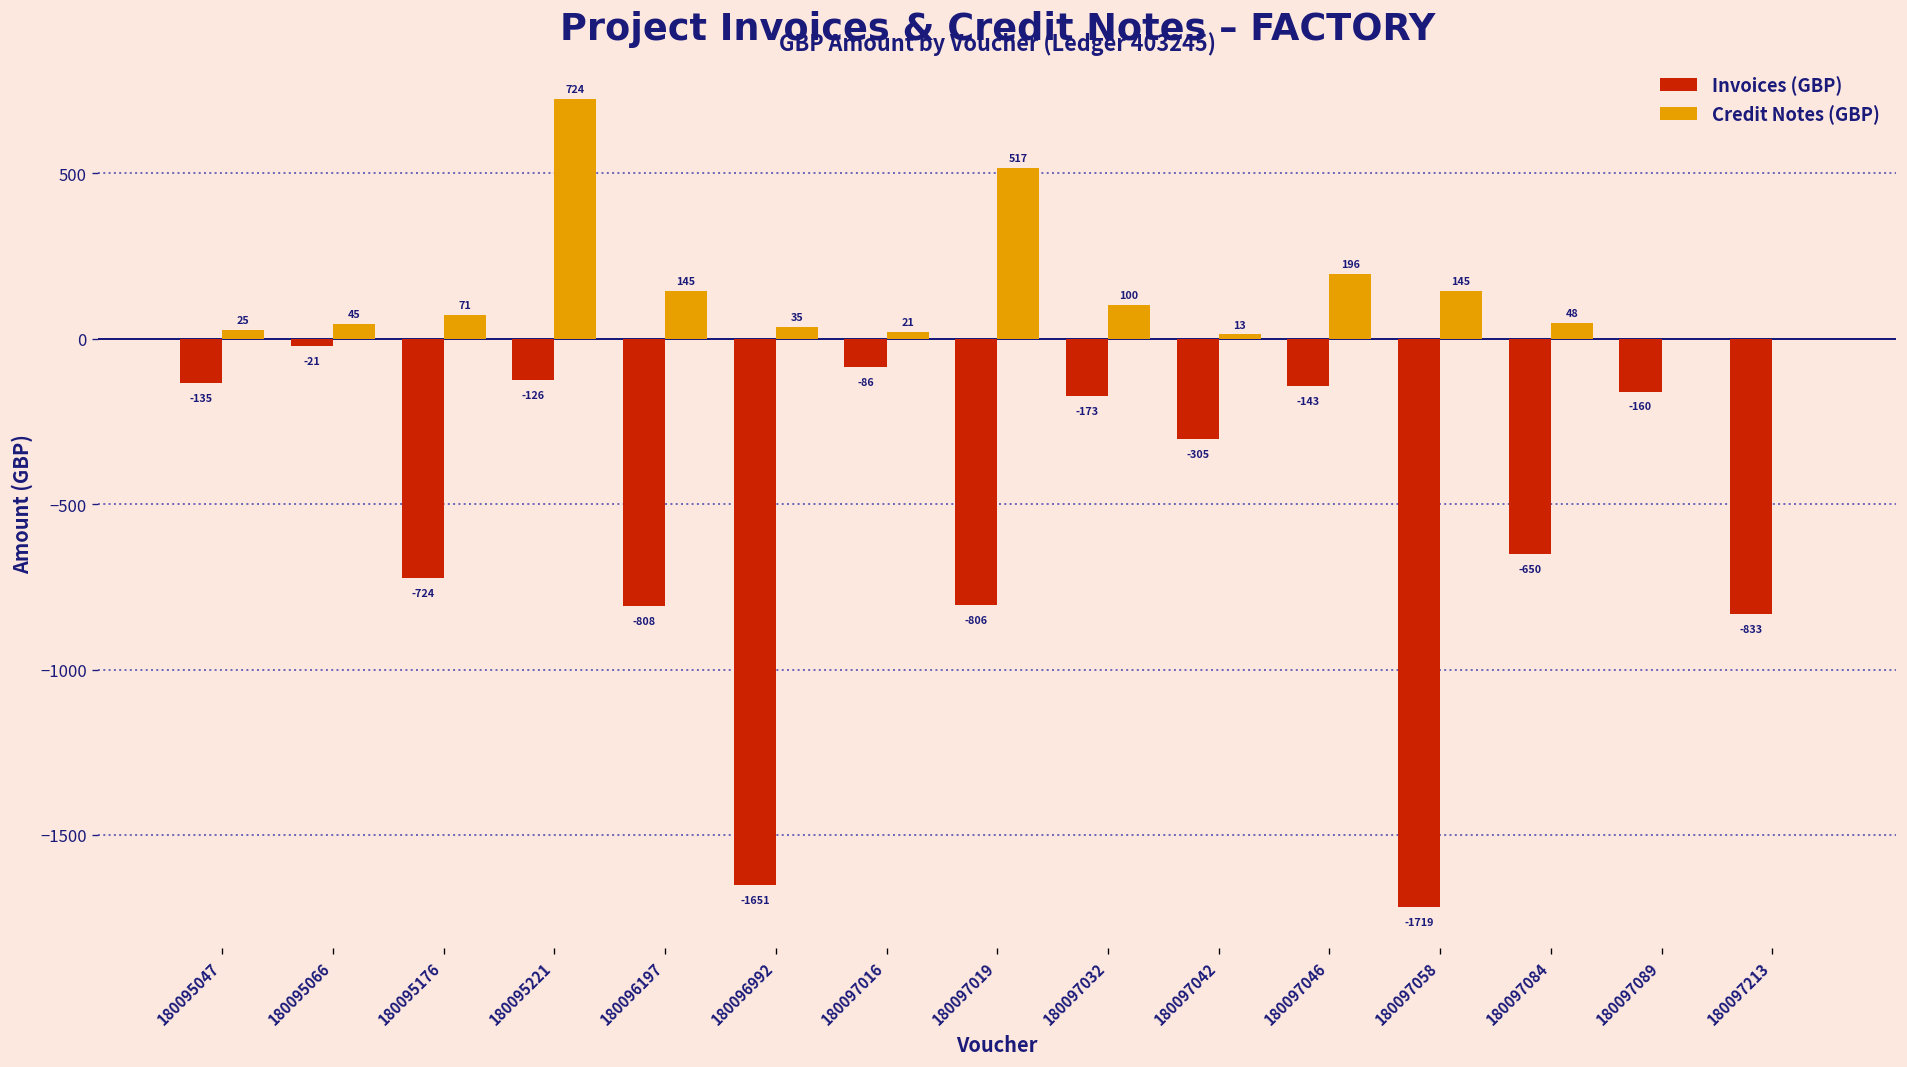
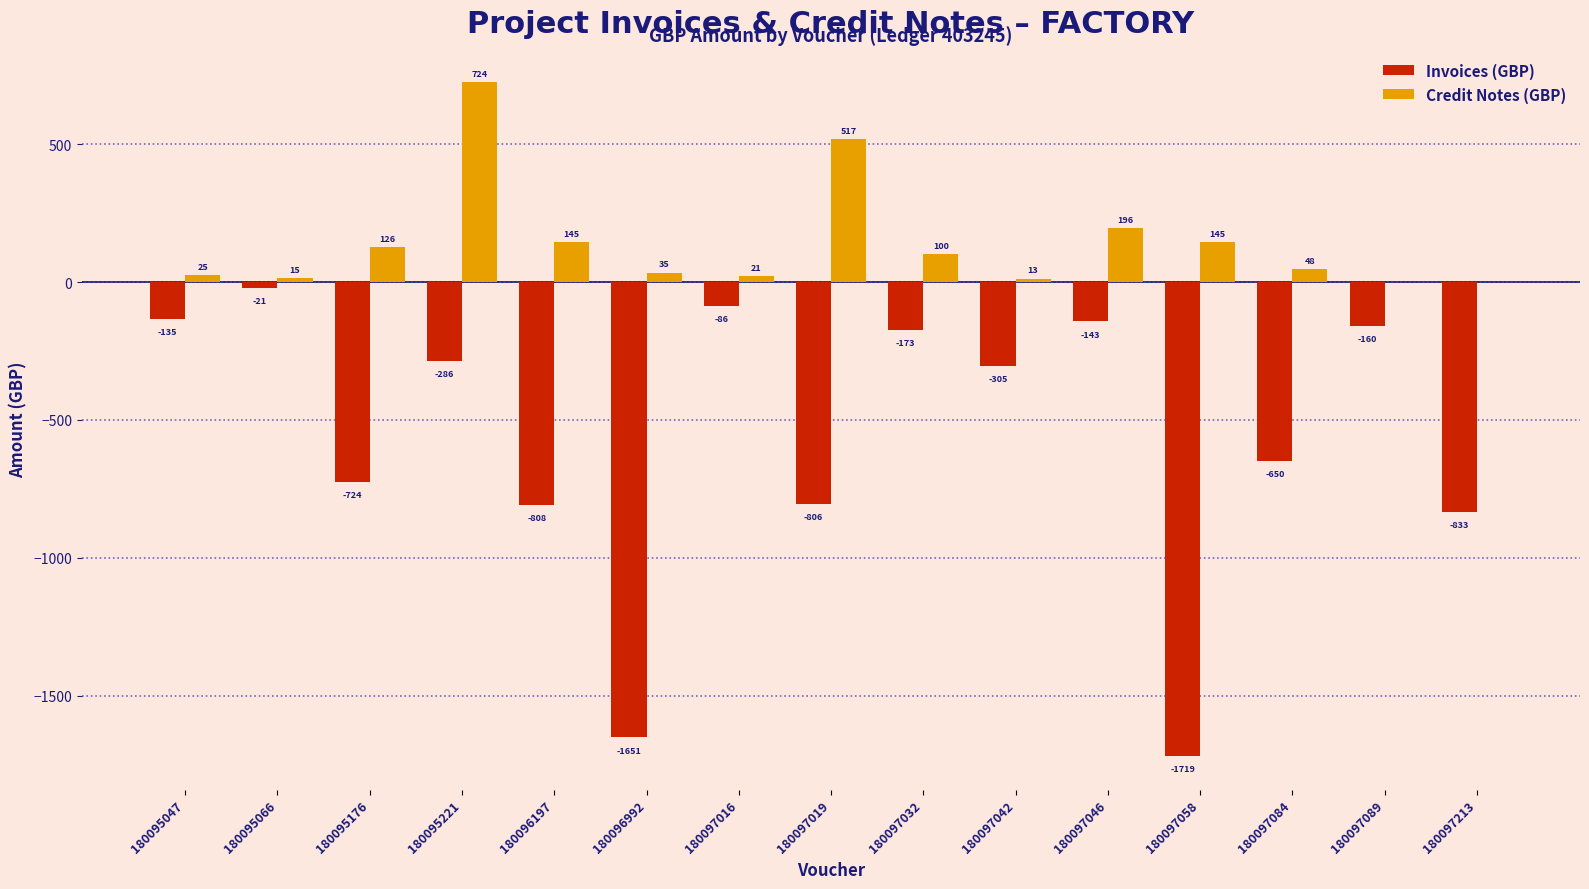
  {
    "Invoices (GBP)": {
      "180095047": -135,
      "180095066": -21,
      "180095176": -724,
-     "180095221": -126,
+     "180095221": -286,
      "180096197": -808,
      "180096992": -1651,
      "180097016": -86,
      "180097019": -806,
      "180097032": -173,
      "180097042": -305,
      "180097046": -143,
      "180097058": -1719,
      "180097084": -650,
      "180097089": -160,
      "180097213": -833
    },
    "Credit Notes (GBP)": {
      "180095047": 25,
-     "180095066": 45,
-     "180095176": 71,
+     "180095066": 15,
+     "180095176": 126,
      "180095221": 724,
      "180096197": 145,
      "180096992": 35,
      "180097016": 21,
      "180097019": 517,
      "180097032": 100,
      "180097042": 13,
      "180097046": 196,
      "180097058": 145,
      "180097084": 48
    }
  }
